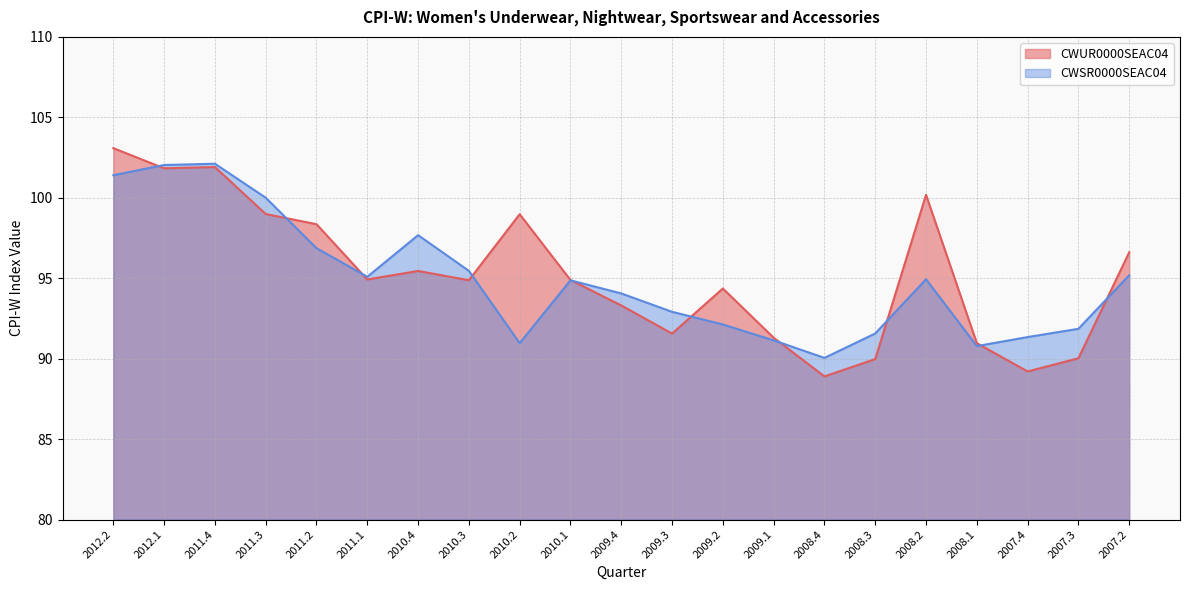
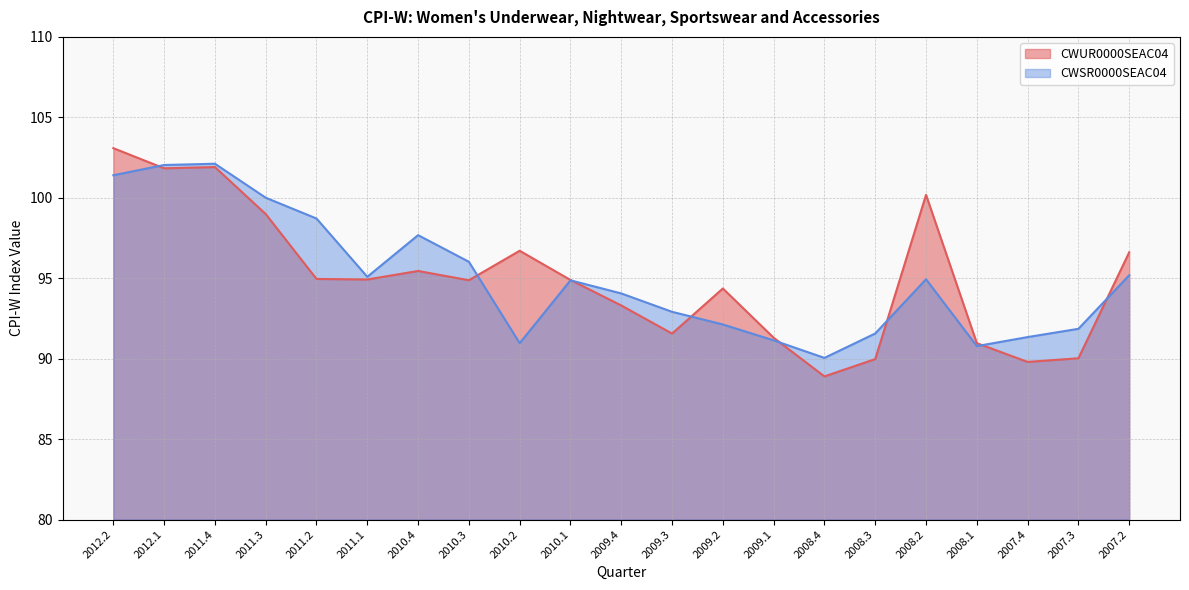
  {
    "CWUR0000SEAC04": {
      "2012.2": 103.1,
      "2012.1": 101.8,
      "2011.4": 101.9,
      "2011.3": 99.0,
-     "2011.2": 98.4,
+     "2011.2": 95.0,
      "2011.1": 94.9,
      "2010.4": 95.5,
      "2010.3": 94.9,
-     "2010.2": 99.0,
+     "2010.2": 96.7,
      "2009.4": 93.3,
      "2009.3": 91.6,
      "2009.2": 94.4,
      "2009.1": 91.3,
      "2008.4": 88.9,
      "2008.3": 90.0,
      "2008.2": 100.2,
      "2008.1": 91.0,
-     "2007.4": 89.2,
+     "2007.4": 89.8,
      "2007.3": 90.0,
      "2007.2": 96.6
    },
    "CWSR0000SEAC04": {
      "2012.2": 101.4,
      "2012.1": 102.0,
      "2011.4": 102.1,
      "2011.3": 100.0,
-     "2011.2": 96.9,
+     "2011.2": 98.7,
      "2011.1": 95.1,
      "2010.4": 97.7,
-     "2010.3": 95.5,
+     "2010.3": 96.0,
      "2010.2": 91.0,
      "2009.4": 94.1,
      "2009.3": 92.9,
      "2009.2": 92.1,
      "2009.1": 91.1,
      "2008.4": 90.0,
      "2008.3": 91.6,
      "2008.2": 94.9,
      "2008.1": 90.8,
      "2007.4": 91.3,
      "2007.3": 91.9,
      "2007.2": 95.2
    }
  }
